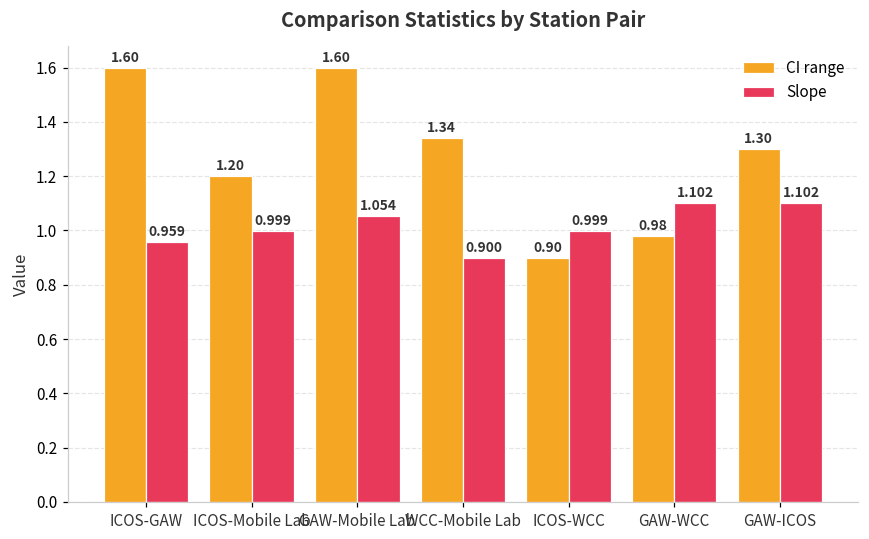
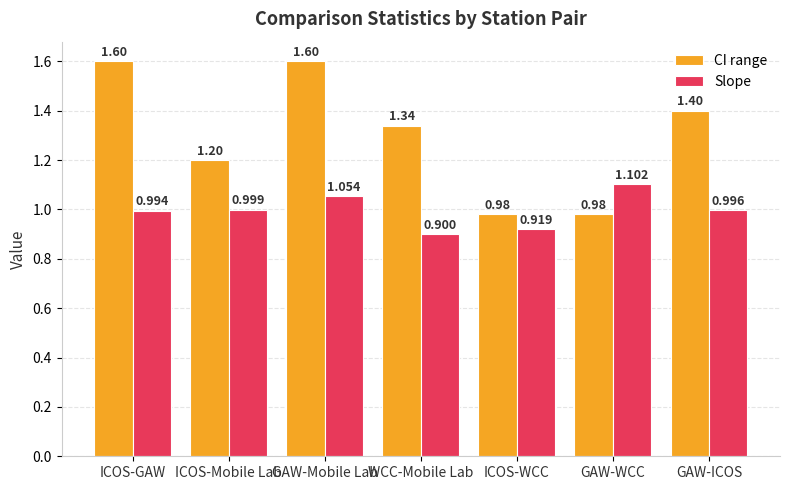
  {
    "CI range": {
      "ICOS-GAW": 1.60,
      "ICOS-Mobile Lab": 1.20,
      "GAW-Mobile Lab": 1.60,
      "WCC-Mobile Lab": 1.34,
-     "ICOS-WCC": 0.90,
+     "ICOS-WCC": 0.98,
      "GAW-WCC": 0.98,
-     "GAW-ICOS": 1.30
+     "GAW-ICOS": 1.40
    },
    "Slope": {
-     "ICOS-GAW": 0.959,
+     "ICOS-GAW": 0.994,
      "ICOS-Mobile Lab": 0.999,
      "GAW-Mobile Lab": 1.054,
      "WCC-Mobile Lab": 0.900,
-     "ICOS-WCC": 0.999,
+     "ICOS-WCC": 0.919,
      "GAW-WCC": 1.102,
-     "GAW-ICOS": 1.102
+     "GAW-ICOS": 0.996
    }
  }
